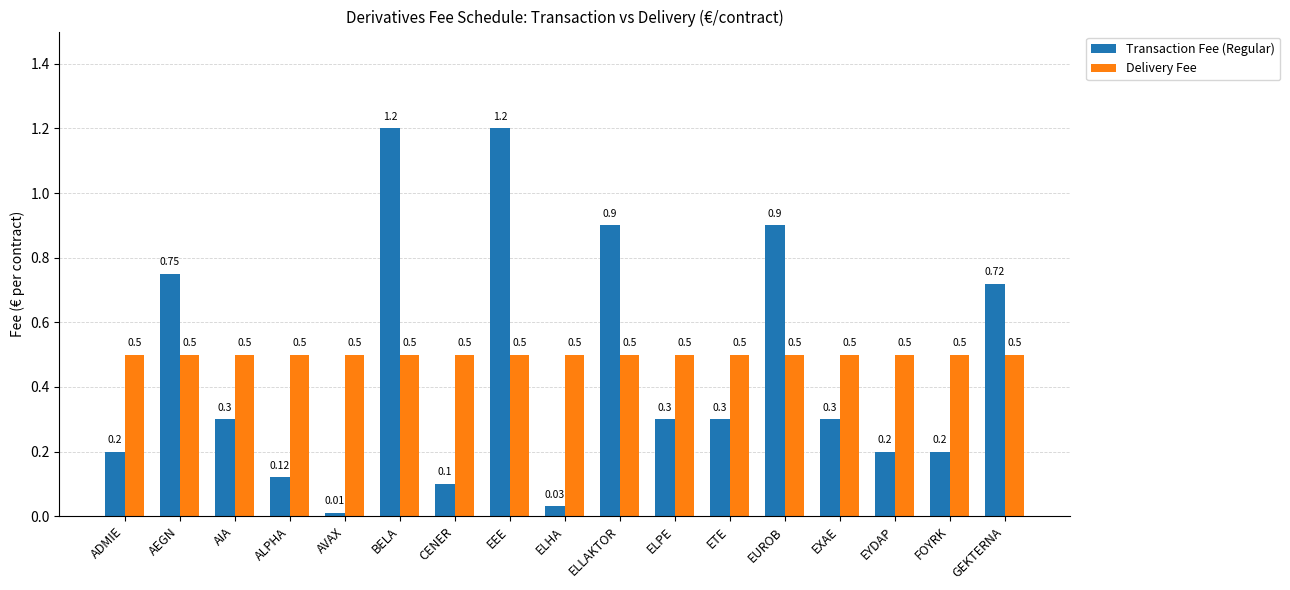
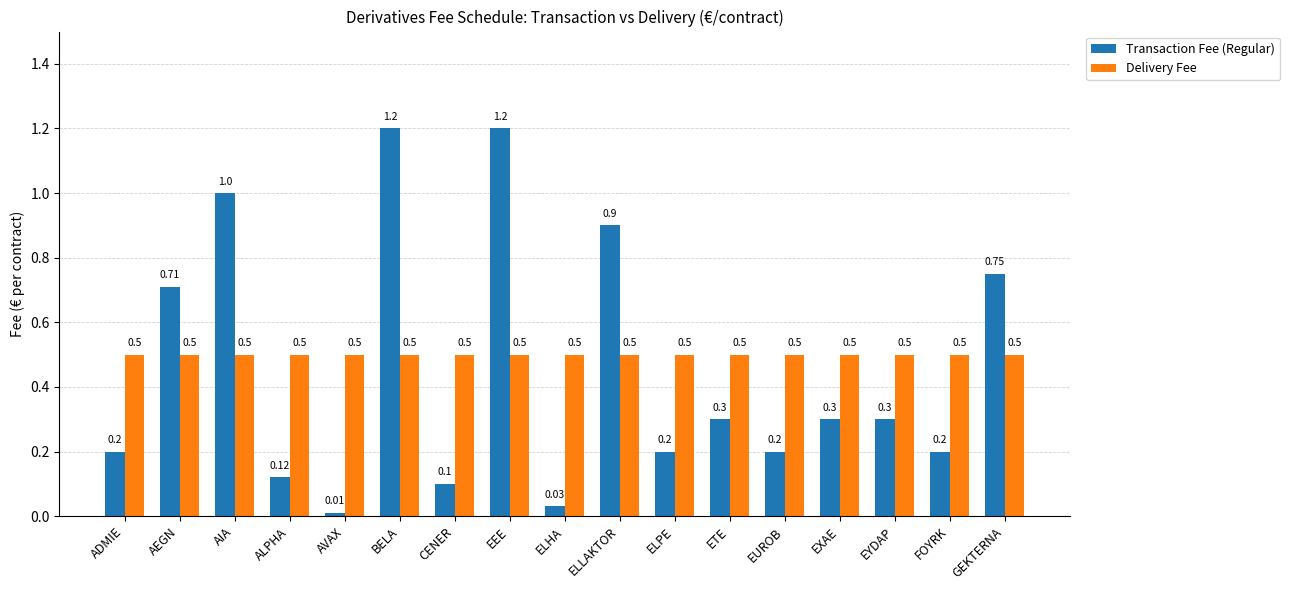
  {
    "Transaction Fee (Regular)": {
      "ADMIE": 0.2,
-     "AEGN": 0.75,
-     "AIA": 0.3,
+     "AEGN": 0.71,
+     "AIA": 1.0,
      "ALPHA": 0.12,
      "AVAX": 0.01,
      "BELA": 1.2,
      "CENER": 0.1,
      "EEE": 1.2,
      "ELHA": 0.03,
      "ELLAKTOR": 0.9,
-     "ELPE": 0.3,
+     "ELPE": 0.2,
      "ETE": 0.3,
-     "EUROB": 0.9,
+     "EUROB": 0.2,
      "EXAE": 0.3,
-     "EYDAP": 0.2,
+     "EYDAP": 0.3,
      "FOYRK": 0.2,
-     "GEKTERNA": 0.72
+     "GEKTERNA": 0.75
    },
    "Delivery Fee": {
      "ADMIE": 0.5,
      "AEGN": 0.5,
      "AIA": 0.5,
      "ALPHA": 0.5,
      "AVAX": 0.5,
      "BELA": 0.5,
      "CENER": 0.5,
      "EEE": 0.5,
      "ELHA": 0.5,
      "ELLAKTOR": 0.5,
      "ELPE": 0.5,
      "ETE": 0.5,
      "EUROB": 0.5,
      "EXAE": 0.5,
      "EYDAP": 0.5,
      "FOYRK": 0.5,
      "GEKTERNA": 0.5
    }
  }
